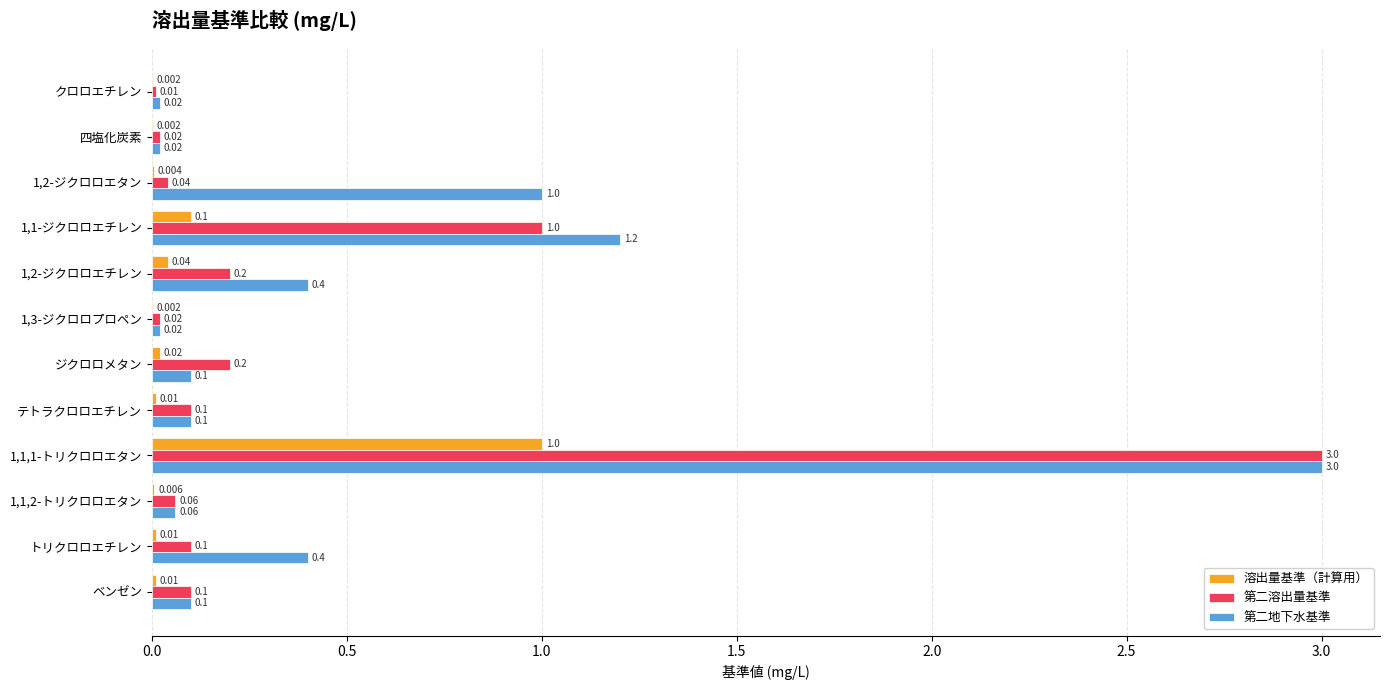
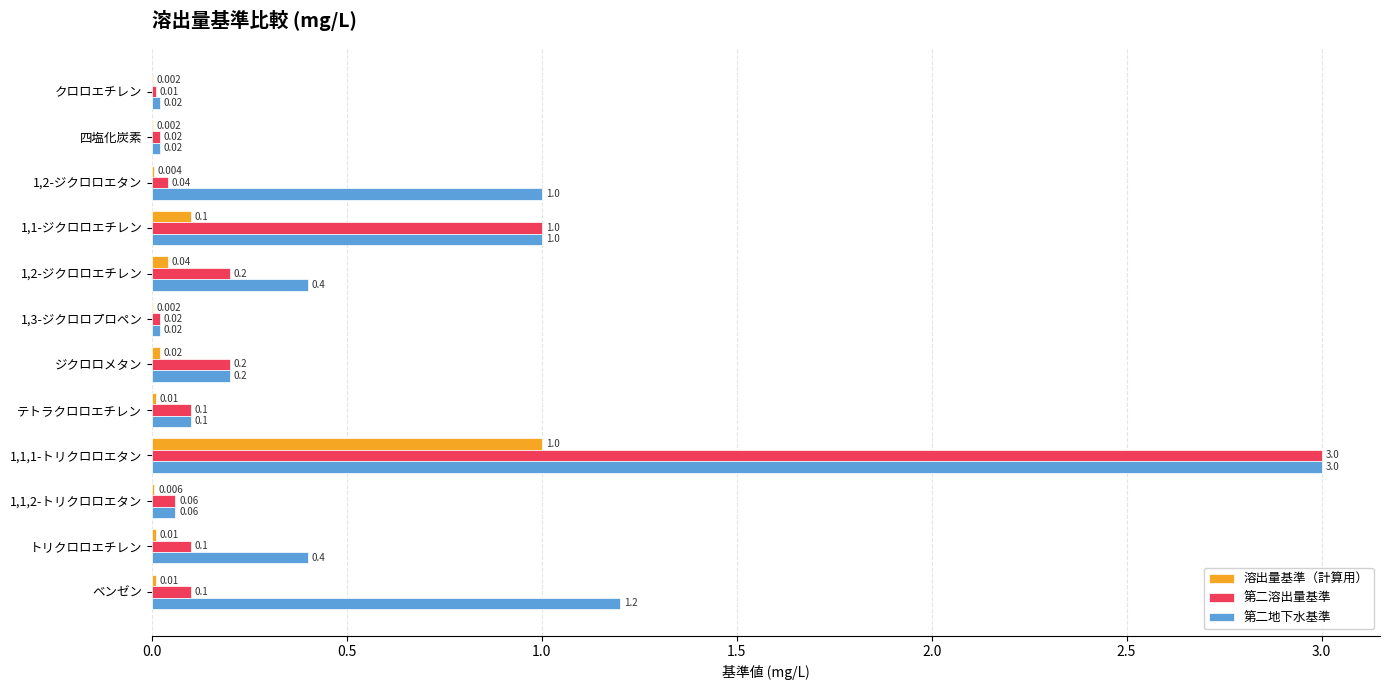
  {
    "溶出量基準（計算用）": {
      "クロロエチレン": 0.002,
      "四塩化炭素": 0.002,
      "1,2-ジクロロエタン": 0.004,
      "1,1-ジクロロエチレン": 0.1,
      "1,2-ジクロロエチレン": 0.04,
      "1,3-ジクロロプロペン": 0.002,
      "ジクロロメタン": 0.02,
      "テトラクロロエチレン": 0.01,
      "1,1,1-トリクロロエタン": 1.0,
      "1,1,2-トリクロロエタン": 0.006,
      "トリクロロエチレン": 0.01,
      "ベンゼン": 0.01
    },
    "第二溶出量基準": {
      "クロロエチレン": 0.01,
      "四塩化炭素": 0.02,
      "1,2-ジクロロエタン": 0.04,
      "1,1-ジクロロエチレン": 1.0,
      "1,2-ジクロロエチレン": 0.2,
      "1,3-ジクロロプロペン": 0.02,
      "ジクロロメタン": 0.2,
      "テトラクロロエチレン": 0.1,
      "1,1,1-トリクロロエタン": 3.0,
      "1,1,2-トリクロロエタン": 0.06,
      "トリクロロエチレン": 0.1,
      "ベンゼン": 0.1
    },
    "第二地下水基準": {
      "クロロエチレン": 0.02,
      "四塩化炭素": 0.02,
      "1,2-ジクロロエタン": 1.0,
-     "1,1-ジクロロエチレン": 1.2,
+     "1,1-ジクロロエチレン": 1.0,
      "1,2-ジクロロエチレン": 0.4,
      "1,3-ジクロロプロペン": 0.02,
-     "ジクロロメタン": 0.1,
+     "ジクロロメタン": 0.2,
      "テトラクロロエチレン": 0.1,
      "1,1,1-トリクロロエタン": 3.0,
      "1,1,2-トリクロロエタン": 0.06,
      "トリクロロエチレン": 0.4,
-     "ベンゼン": 0.1
+     "ベンゼン": 1.2
    }
  }
